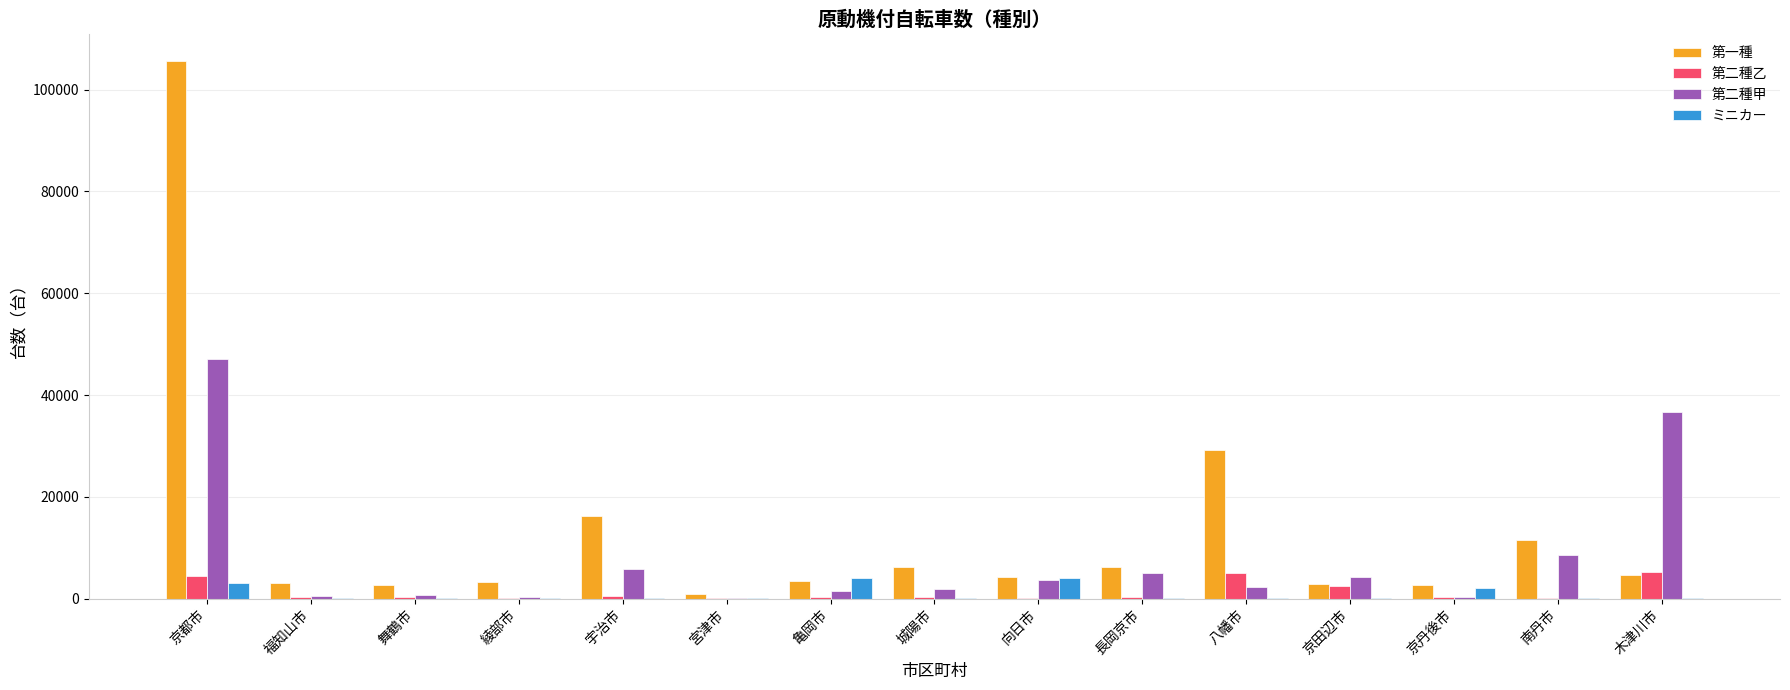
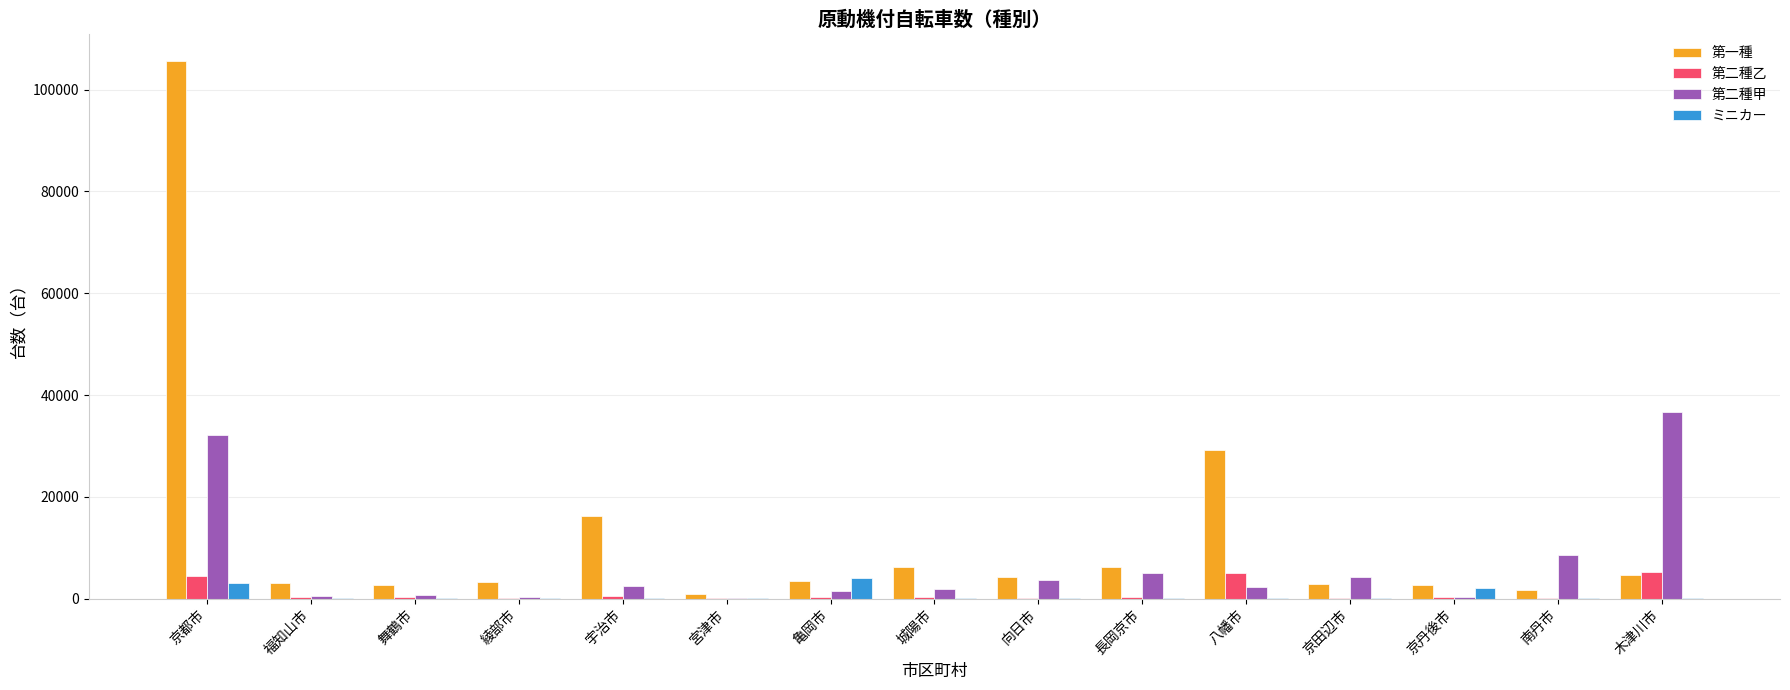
  {
    "第一種": {
      "京都市": 106000,
      "福知山市": 3000,
      "舞鶴市": 3000,
      "綾部市": 3000,
      "宇治市": 16000,
      "宮津市": 1000,
      "亀岡市": 3000,
      "城陽市": 6000,
      "向日市": 4000,
      "長岡京市": 6000,
      "八幡市": 29000,
      "京田辺市": 3000,
      "京丹後市": 3000,
-     "南丹市": 11000,
+     "南丹市": 2000,
      "木津川市": 5000
    },
    "第二種乙": {
      "京都市": 4000,
      "宇治市": 1000,
      "八幡市": 5000,
-     "京田辺市": 2000,
+     "京田辺市": 0,
      "木津川市": 5000
    },
    "第二種甲": {
-     "京都市": 47000,
+     "京都市": 32000,
      "福知山市": 1000,
      "舞鶴市": 1000,
-     "宇治市": 6000,
+     "宇治市": 2000,
      "亀岡市": 2000,
      "城陽市": 2000,
      "向日市": 4000,
      "長岡京市": 5000,
      "八幡市": 2000,
      "京田辺市": 4000,
      "南丹市": 8000,
      "木津川市": 37000
    },
    "ミニカー": {
      "京都市": 3000,
      "亀岡市": 4000,
-     "向日市": 4000,
+     "向日市": 0,
      "京丹後市": 2000
    }
  }
